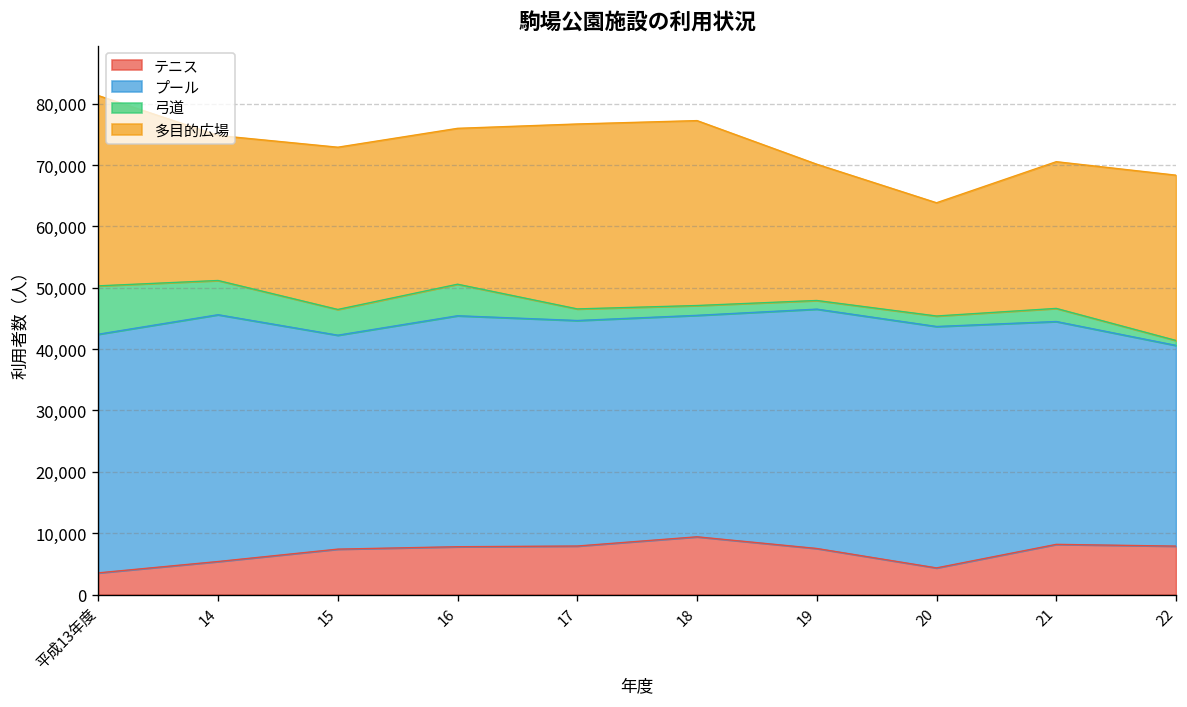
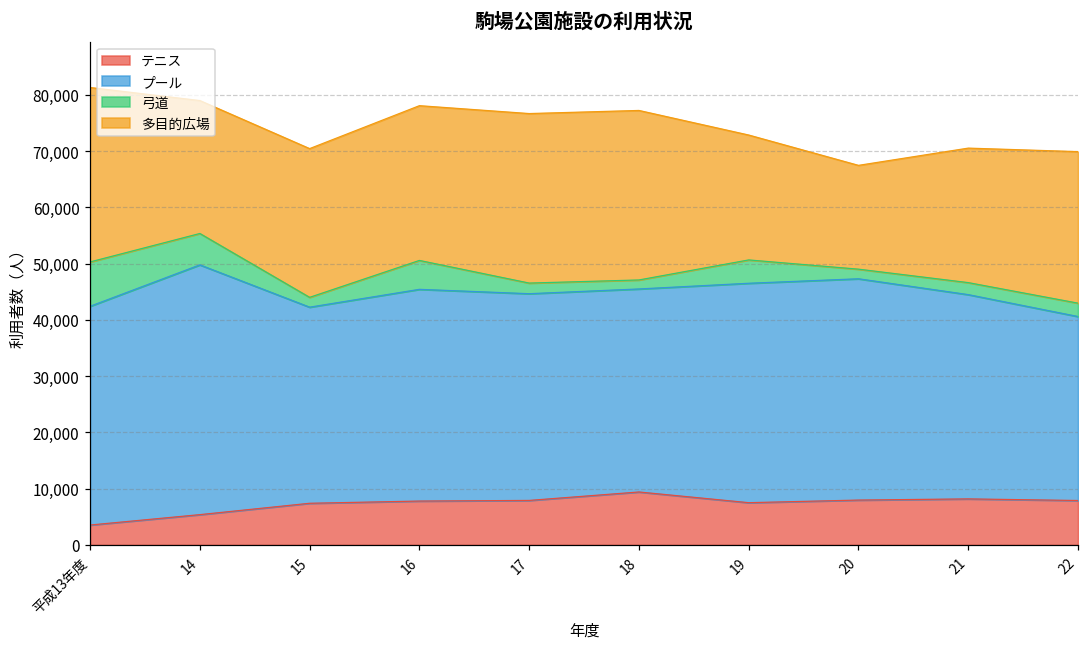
  {
    "テニス": {
      "平成13年度": "4,000",
      "14": "5,000",
      "15": "7,000",
      "16": "8,000",
      "17": "8,000",
      "18": "9,000",
      "19": "8,000",
-     "20": "4,000",
+     "20": "8,000",
      "21": "8,000",
      "22": "8,000"
    },
    "プール": {
      "平成13年度": "39,000",
-     "14": "40,000",
+     "14": "44,000",
      "15": "35,000",
      "16": "38,000",
      "17": "37,000",
      "18": "36,000",
      "19": "39,000",
      "20": "39,000",
      "21": "36,000",
      "22": "33,000"
    },
    "弓道": {
      "平成13年度": "8,000",
      "14": "6,000",
-     "15": "4,000",
+     "15": "2,000",
      "16": "5,000",
      "17": "2,000",
      "18": "2,000",
-     "19": "1,000",
+     "19": "4,000",
      "20": "2,000",
      "21": "2,000",
-     "22": "1,000"
+     "22": "2,000"
    },
    "多目的広場": {
      "平成13年度": "31,000",
      "15": "26,000",
-     "16": "25,000",
+     "16": "28,000",
      "17": "30,000",
      "18": "30,000",
      "19": "22,000",
      "20": "18,000",
      "21": "24,000",
      "22": "27,000"
    }
  }
